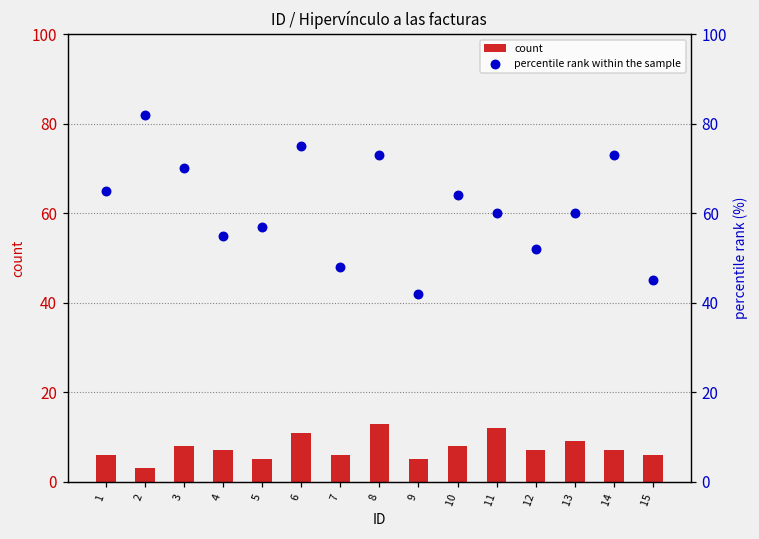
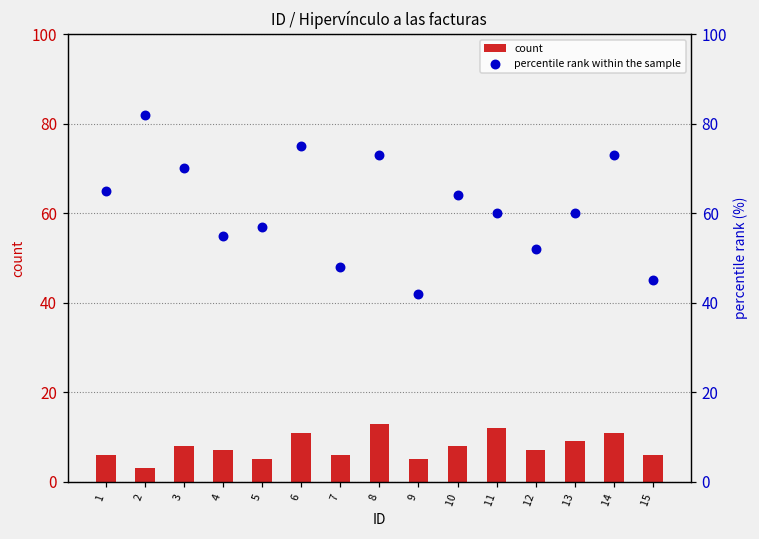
  {
    "count": {
      "1": 6,
      "2": 3,
      "3": 8,
      "4": 7,
      "5": 5,
      "6": 11,
      "7": 6,
      "8": 13,
      "9": 5,
      "10": 8,
      "11": 12,
      "12": 7,
      "13": 9,
-     "14": 7,
+     "14": 11,
      "15": 6
    }
  }
